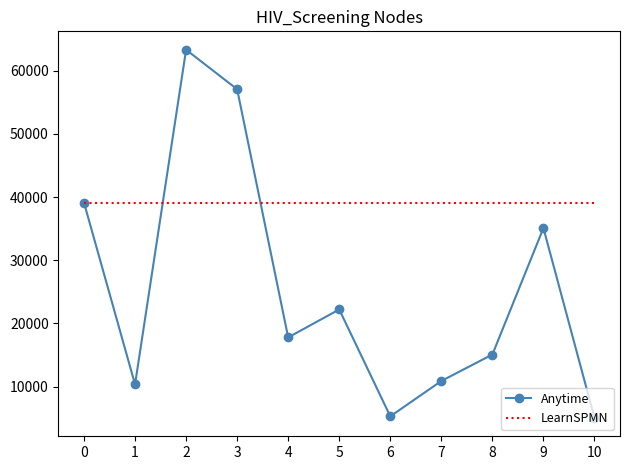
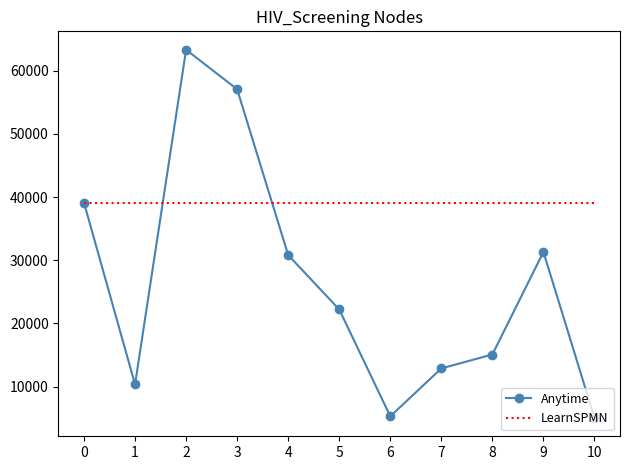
  {
    "Anytime": {
      "1": 10000,
      "2": 63000,
      "3": 57000,
-     "4": 18000,
+     "4": 31000,
      "5": 22000,
      "6": 5000,
-     "7": 11000,
+     "7": 13000,
      "8": 15000,
-     "9": 35000
+     "9": 31000
    },
    "LearnSPMN": {
      "1": 39000,
      "2": 39000,
      "3": 39000,
      "4": 39000,
      "5": 39000,
      "6": 39000,
      "7": 39000,
      "8": 39000,
      "9": 39000,
      "10": 39000
    }
  }
